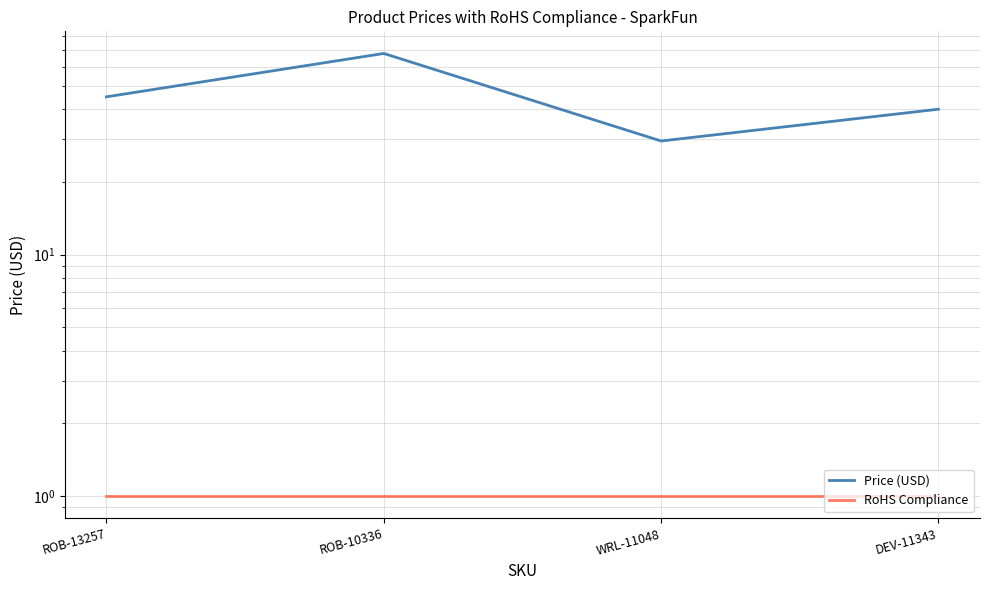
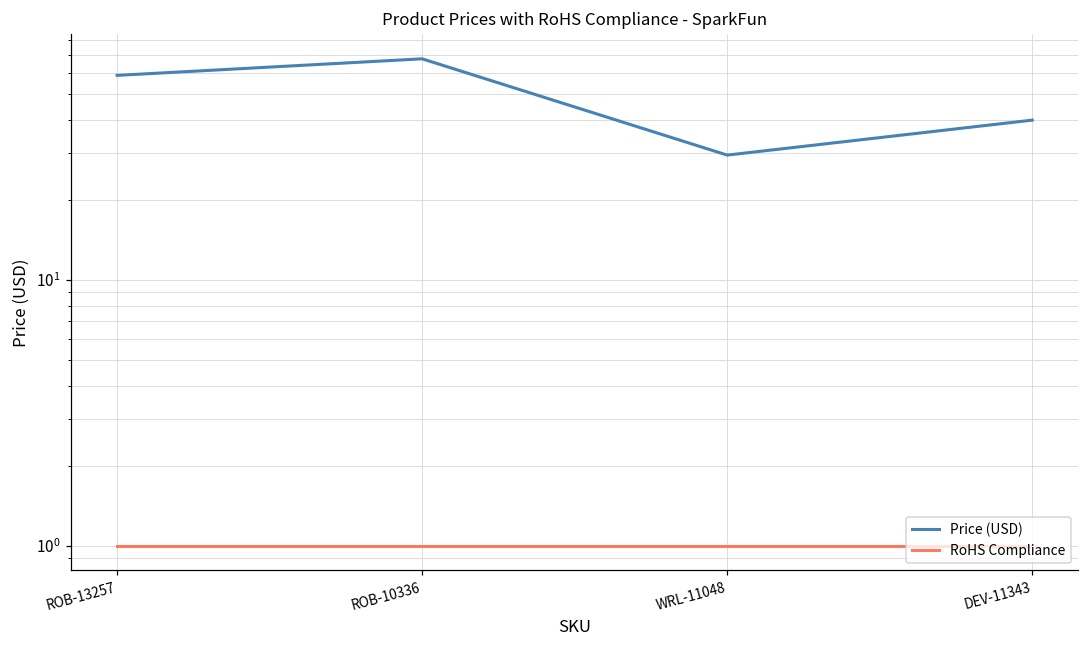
  {
    "Price (USD)": {
-     "ROB-13257": 45,
+     "ROB-13257": 59,
      "ROB-10336": 68,
      "WRL-11048": 30,
      "DEV-11343": 40
    },
    "RoHS Compliance": {
      "ROB-13257": 1,
      "ROB-10336": 1,
      "WRL-11048": 1
    }
  }
